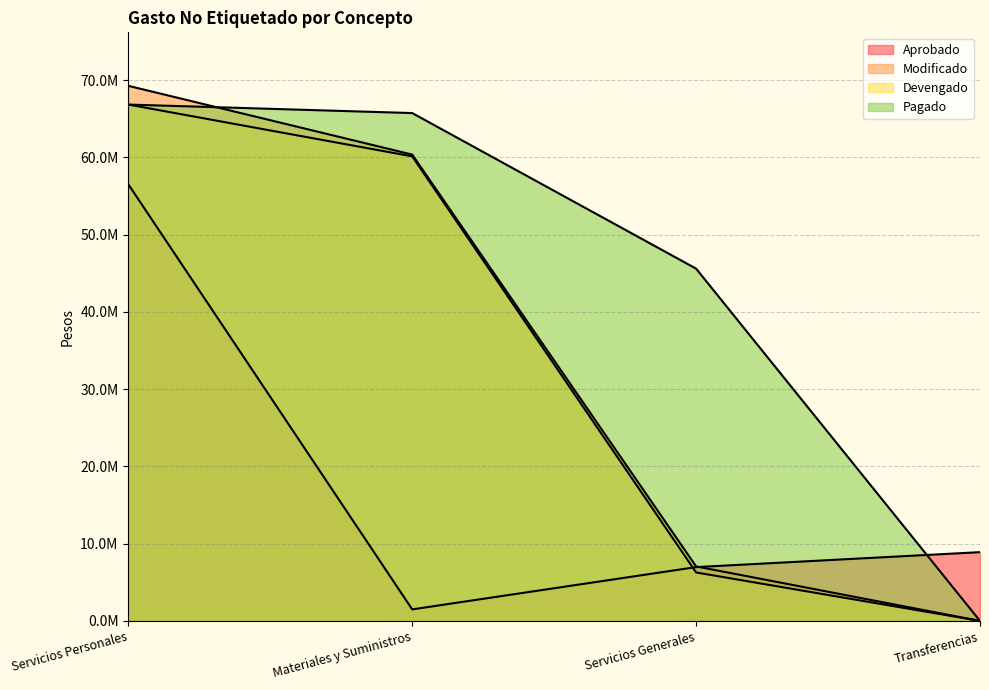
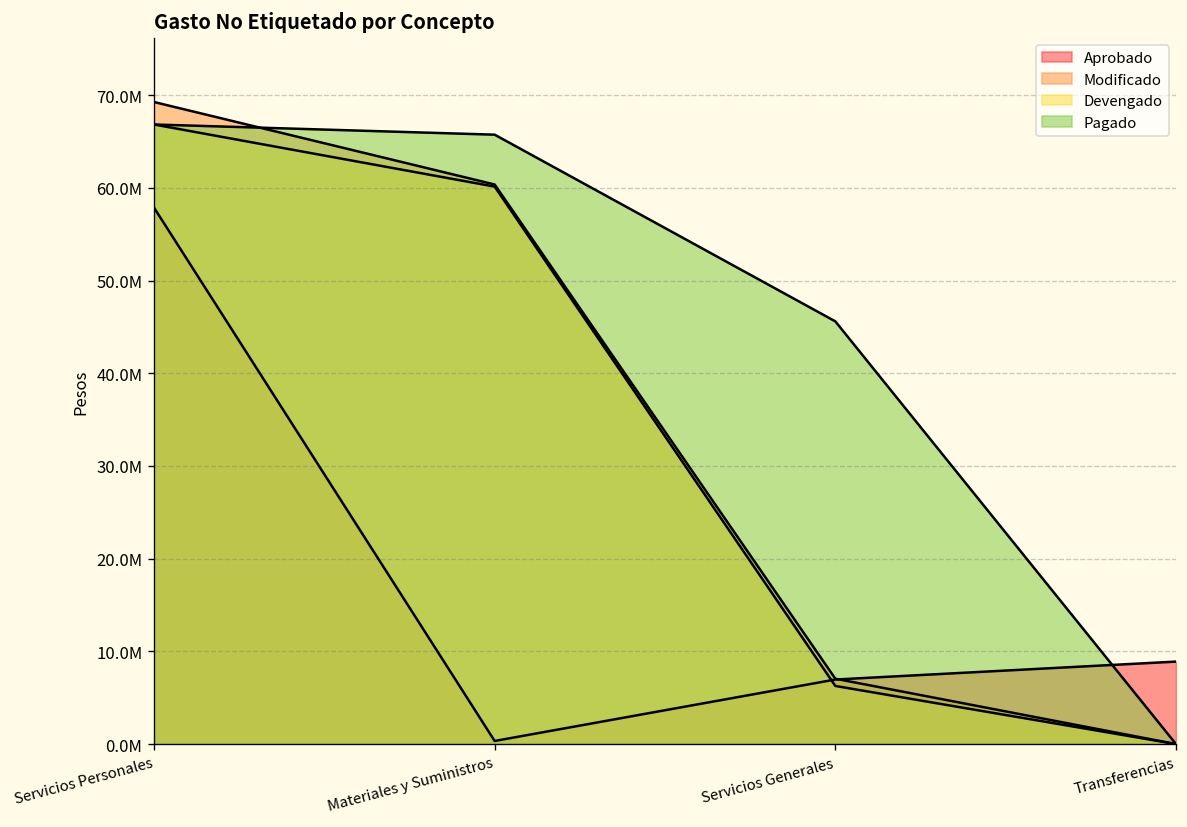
  {
    "Aprobado": {
-     "Servicios Personales": 57000000,
-     "Materiales y Suministros": 1000000,
+     "Servicios Personales": 58000000,
+     "Materiales y Suministros": 0,
      "Transferencias": 9000000
    },
    "Pagado": {
      "Materiales y Suministros": 66000000,
      "Servicios Generales": 46000000
    }
  }
